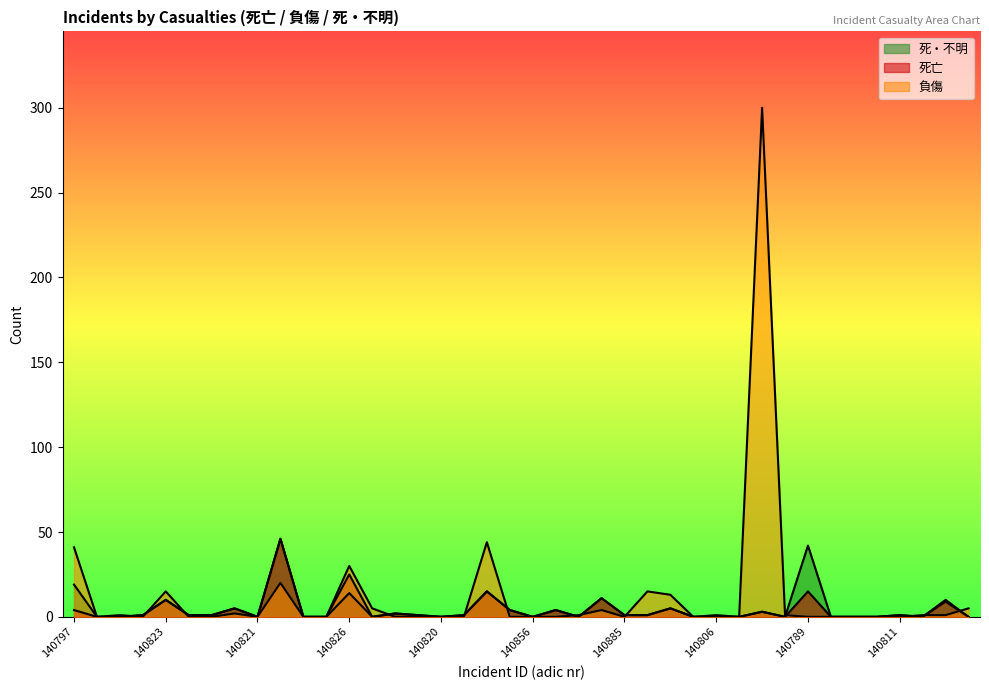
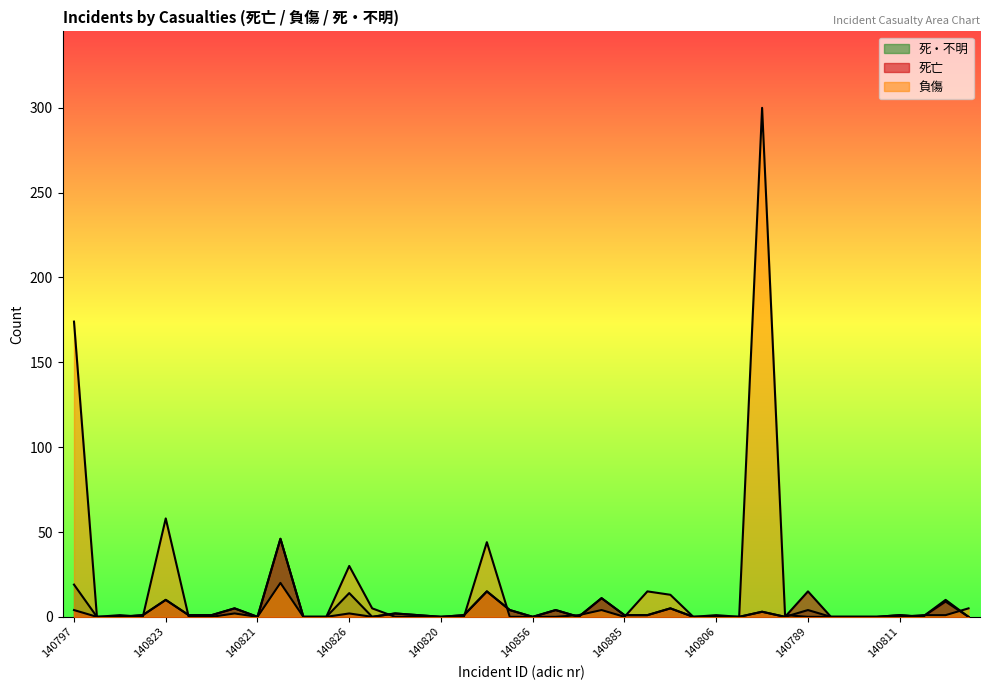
  {
    "死・不明": {
      "140797": 19,
      "140826": 14,
-     "140789": 42
+     "140789": 4
    },
    "死亡": {
      "140797": 4,
-     "140826": 25,
+     "140826": 2,
      "140789": 15
    },
    "負傷": {
-     "140797": 41,
-     "140823": 15,
+     "140797": 174,
+     "140823": 58,
      "140826": 30,
      "140789": 0
    }
  }
